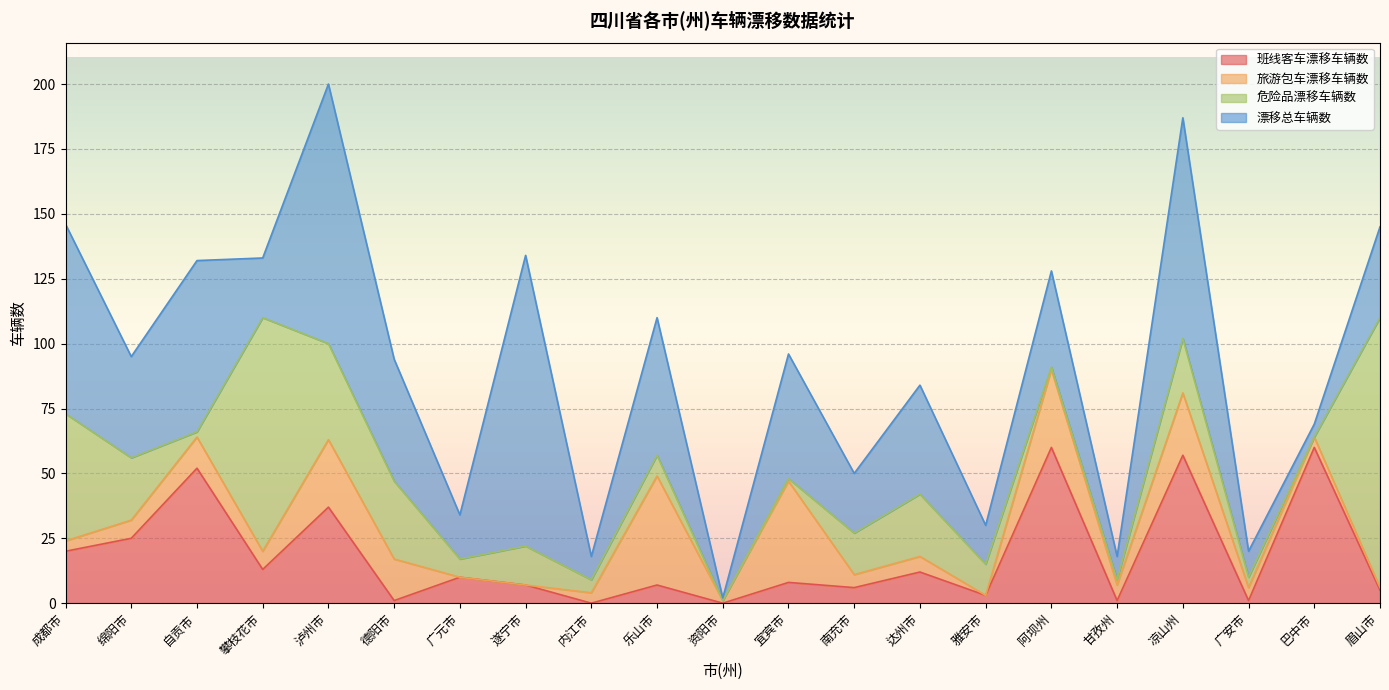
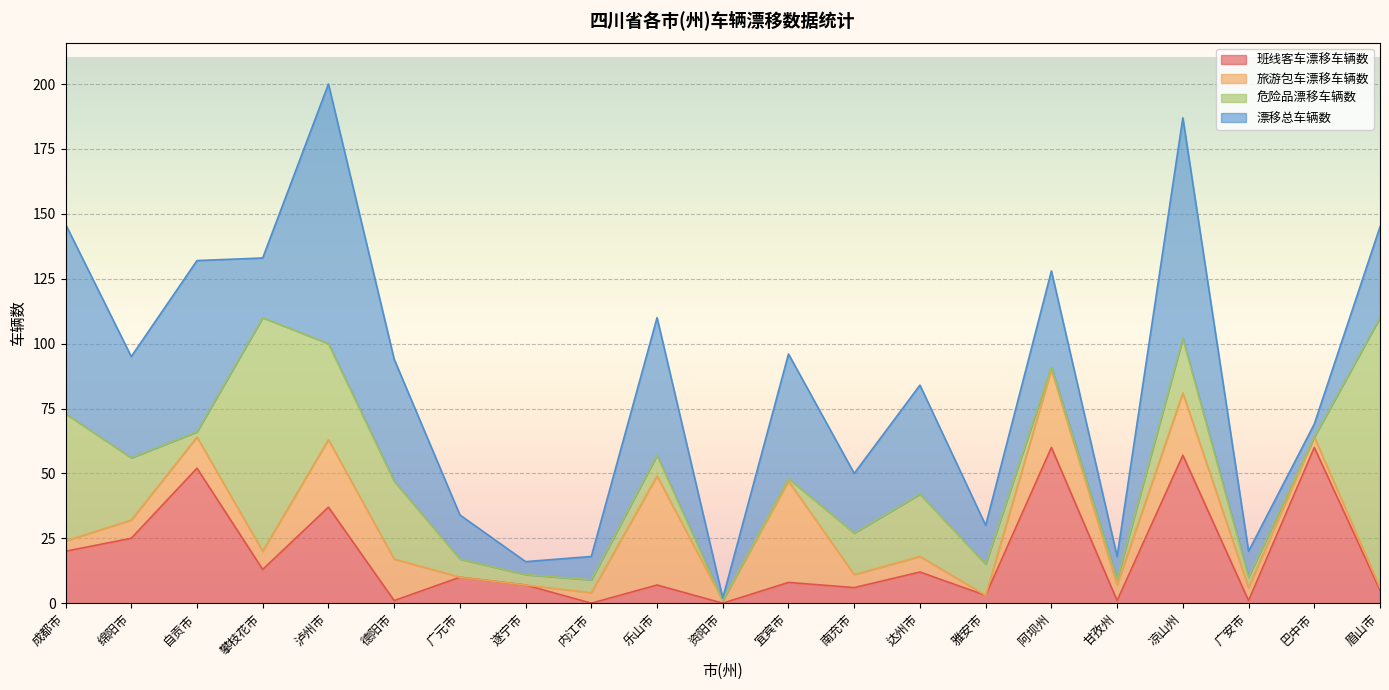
  {
    "班线客车漂移车辆数": {
      "成都市": 20,
      "绵阳市": 25,
      "自贡市": 52,
      "攀枝花市": 13,
      "泸州市": 37,
      "德阳市": 1,
      "内江市": 0,
      "乐山市": 7,
      "资阳市": 0,
      "宜宾市": 8,
      "南充市": 6,
      "达州市": 12,
      "阿坝州": 60,
      "甘孜州": 1,
      "凉山州": 57,
      "广安市": 1,
      "巴中市": 60,
      "眉山市": 5
    },
    "旅游包车漂移车辆数": {
      "成都市": 4,
      "绵阳市": 7,
      "自贡市": 12,
      "攀枝花市": 7,
      "泸州市": 26,
      "德阳市": 16,
      "内江市": 4,
      "乐山市": 42,
      "宜宾市": 39,
      "南充市": 5,
      "达州市": 6,
      "阿坝州": 30,
      "甘孜州": 6,
      "凉山州": 24,
      "广安市": 5,
      "眉山市": 1
    },
    "危险品漂移车辆数": {
      "成都市": 49,
      "绵阳市": 24,
      "自贡市": 2,
      "攀枝花市": 90,
      "泸州市": 37,
      "德阳市": 30,
      "广元市": 7,
-     "遂宁市": 15,
+     "遂宁市": 4,
      "内江市": 5,
      "乐山市": 8,
      "宜宾市": 1,
      "南充市": 16,
      "达州市": 24,
      "雅安市": 12,
      "阿坝州": 1,
      "甘孜州": 2,
      "凉山州": 21,
      "广安市": 4,
      "眉山市": 104
    },
    "漂移总车辆数": {
      "成都市": 73,
      "绵阳市": 39,
      "自贡市": 66,
      "攀枝花市": 23,
      "泸州市": 100,
      "德阳市": 47,
      "广元市": 17,
-     "遂宁市": 112,
+     "遂宁市": 5,
      "内江市": 9,
      "乐山市": 53,
      "资阳市": 1,
      "宜宾市": 48,
      "南充市": 23,
      "达州市": 42,
      "雅安市": 15,
      "阿坝州": 37,
      "甘孜州": 9,
      "凉山州": 85,
      "广安市": 10,
      "巴中市": 5,
      "眉山市": 35
    }
  }
